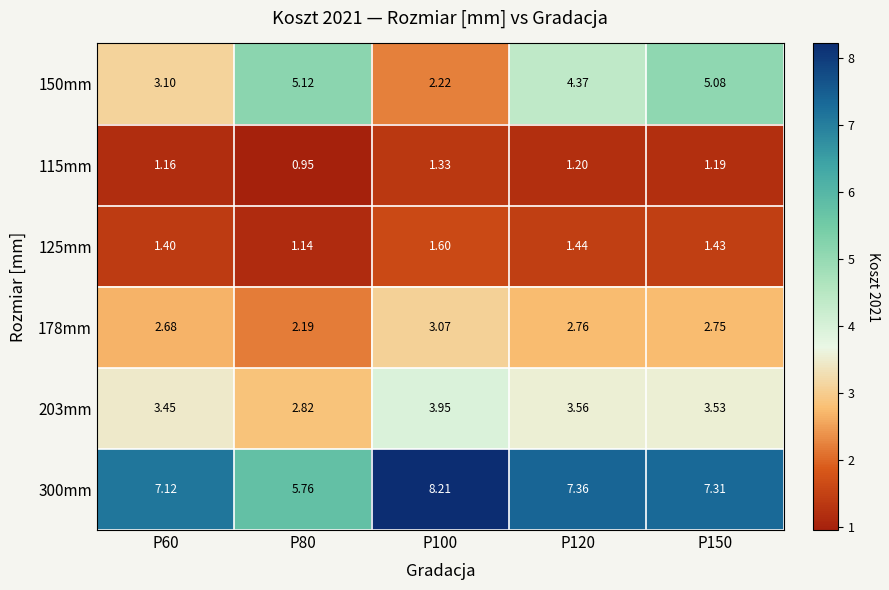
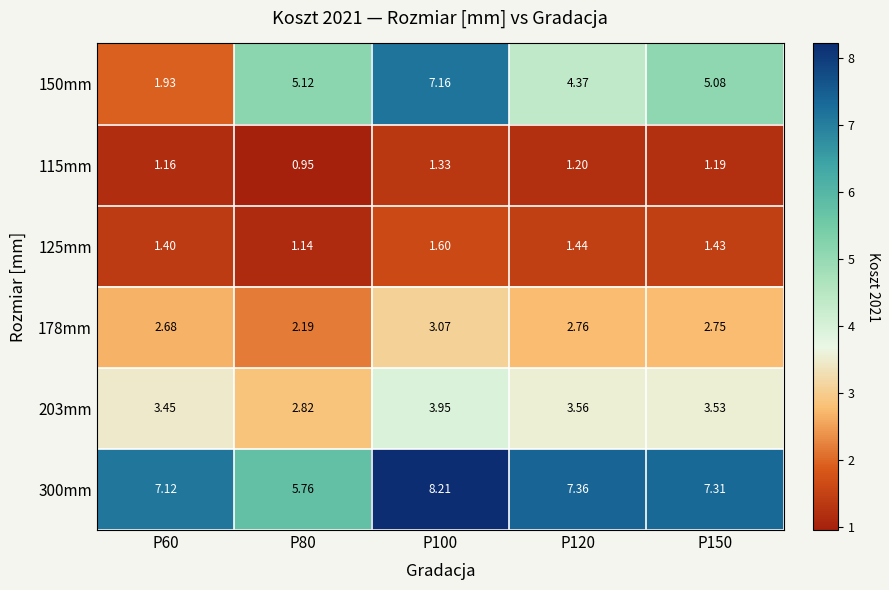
  {
    "150mm": {
-     "P60": 3.10,
+     "P60": 1.93,
      "P80": 5.12,
-     "P100": 2.22,
+     "P100": 7.16,
      "P120": 4.37,
      "P150": 5.08
    },
    "115mm": {
      "P60": 1.16,
      "P80": 0.95,
      "P100": 1.33,
      "P120": 1.20,
      "P150": 1.19
    },
    "125mm": {
      "P60": 1.40,
      "P80": 1.14,
      "P100": 1.60,
      "P120": 1.44,
      "P150": 1.43
    },
    "178mm": {
      "P60": 2.68,
      "P80": 2.19,
      "P100": 3.07,
      "P120": 2.76,
      "P150": 2.75
    },
    "203mm": {
      "P60": 3.45,
      "P80": 2.82,
      "P100": 3.95,
      "P120": 3.56,
      "P150": 3.53
    },
    "300mm": {
      "P60": 7.12,
      "P80": 5.76,
      "P100": 8.21,
      "P120": 7.36,
      "P150": 7.31
    }
  }
